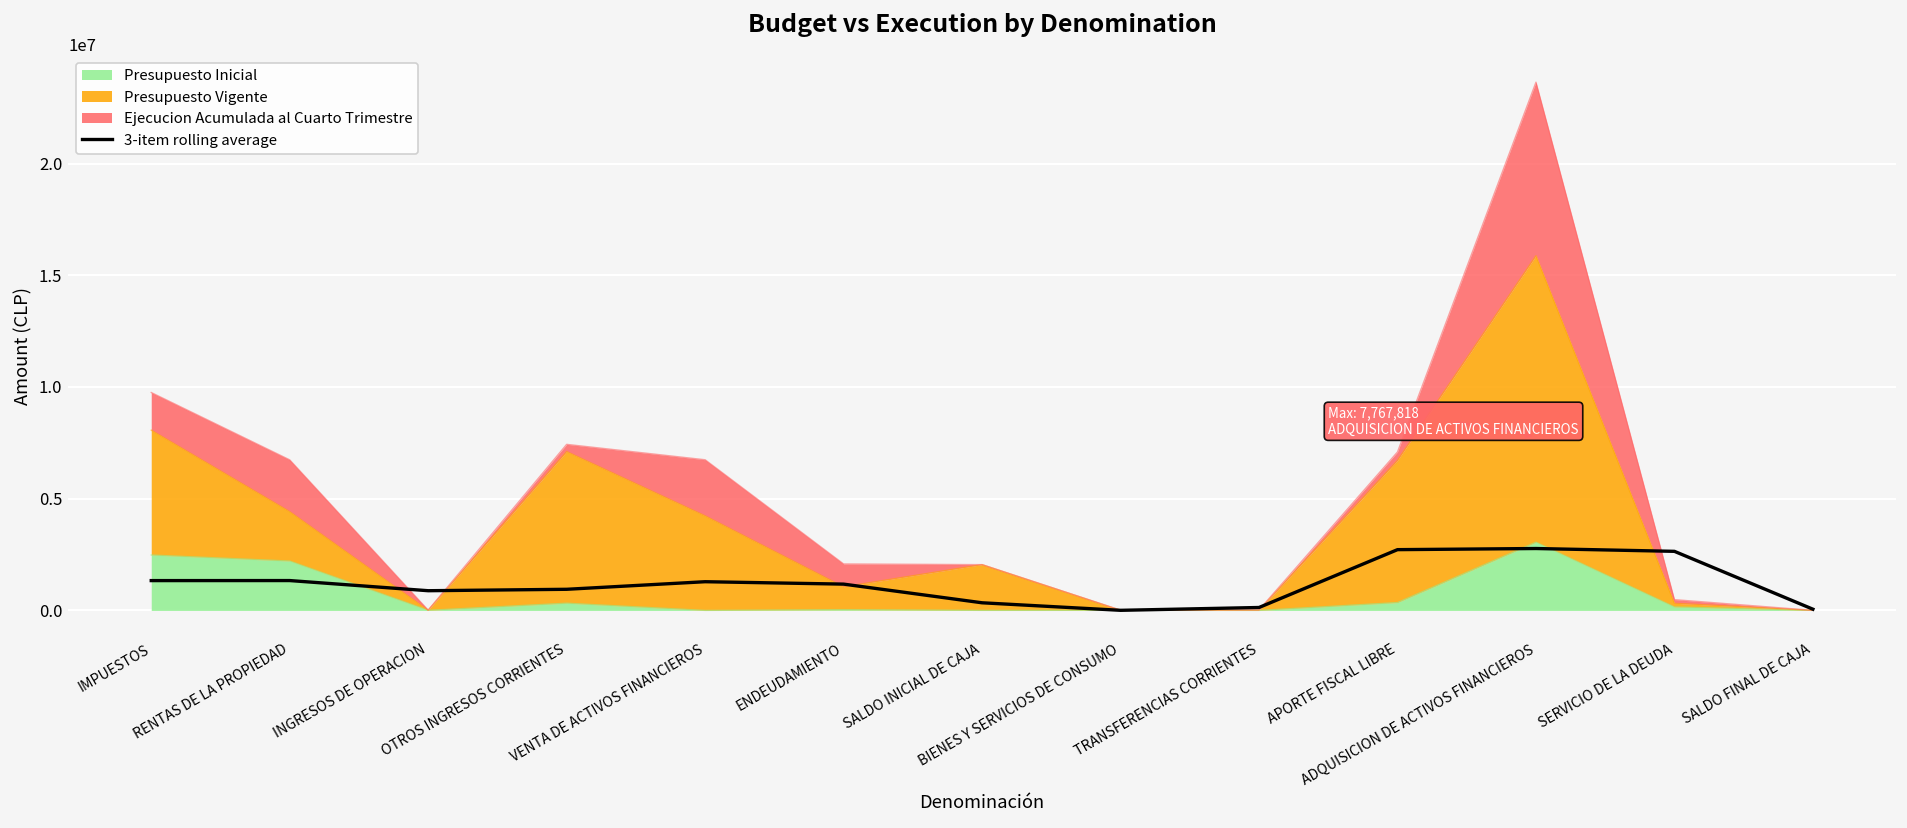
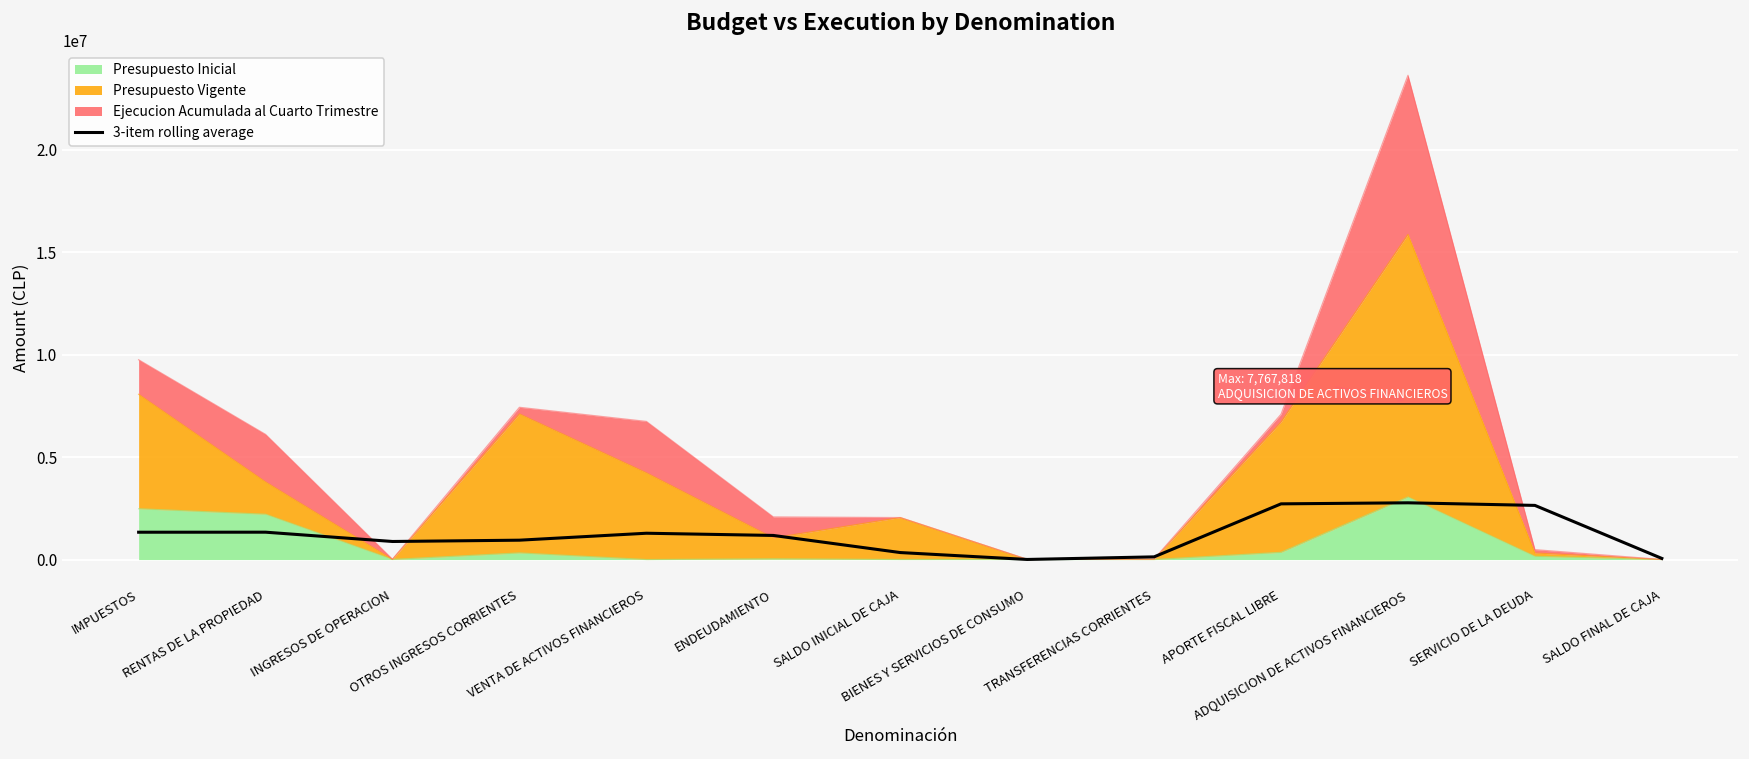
  {
    "Presupuesto Inicial": {
      "IMPUESTOS": 2500000,
      "RENTAS DE LA PROPIEDAD": 2200000,
      "OTROS INGRESOS CORRIENTES": 300000,
      "VENTA DE ACTIVOS FINANCIEROS": 0,
      "ENDEUDAMIENTO": 0,
      "SALDO INICIAL DE CAJA": 0,
      "APORTE FISCAL LIBRE": 400000,
      "ADQUISICION DE ACTIVOS FINANCIEROS": 3100000,
      "SERVICIO DE LA DEUDA": 200000
    },
    "Presupuesto Vigente": {
      "IMPUESTOS": 5600000,
-     "RENTAS DE LA PROPIEDAD": 2200000,
+     "RENTAS DE LA PROPIEDAD": 1600000,
      "OTROS INGRESOS CORRIENTES": 6800000,
      "VENTA DE ACTIVOS FINANCIEROS": 4200000,
      "APORTE FISCAL LIBRE": 6400000,
      "ADQUISICION DE ACTIVOS FINANCIEROS": 12800000,
      "SERVICIO DE LA DEUDA": 200000
    },
    "Ejecucion Acumulada al Cuarto Trimestre": {
      "IMPUESTOS": 1700000,
      "RENTAS DE LA PROPIEDAD": 2300000,
      "OTROS INGRESOS CORRIENTES": 300000,
      "VENTA DE ACTIVOS FINANCIEROS": 2500000,
      "ENDEUDAMIENTO": 1000000,
      "ADQUISICION DE ACTIVOS FINANCIEROS": 7800000,
      "SERVICIO DE LA DEUDA": 200000
    },
    "3-item rolling average": {
      "IMPUESTOS": 1300000,
      "RENTAS DE LA PROPIEDAD": 1300000,
      "INGRESOS DE OPERACION": 900000,
      "OTROS INGRESOS CORRIENTES": 900000,
      "VENTA DE ACTIVOS FINANCIEROS": 1300000,
      "SALDO INICIAL DE CAJA": 300000,
      "APORTE FISCAL LIBRE": 2700000,
      "ADQUISICION DE ACTIVOS FINANCIEROS": 2800000,
      "SERVICIO DE LA DEUDA": 2600000
    }
  }
